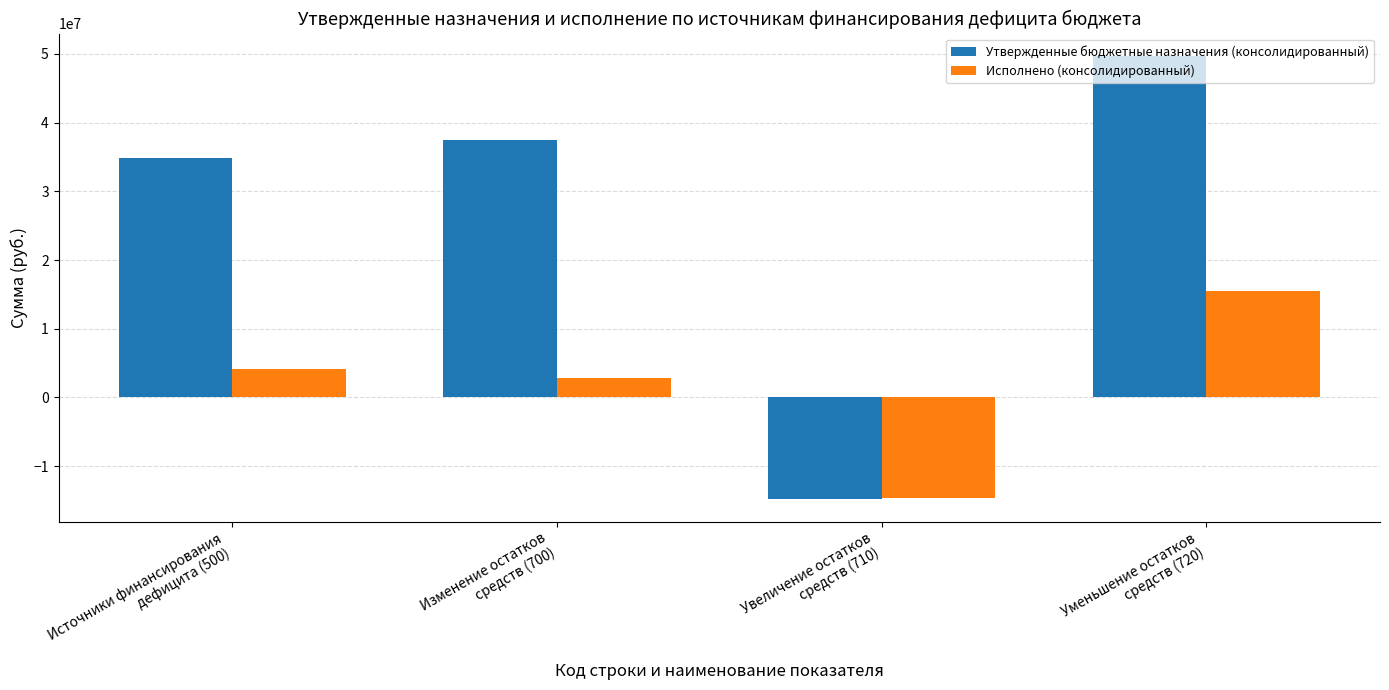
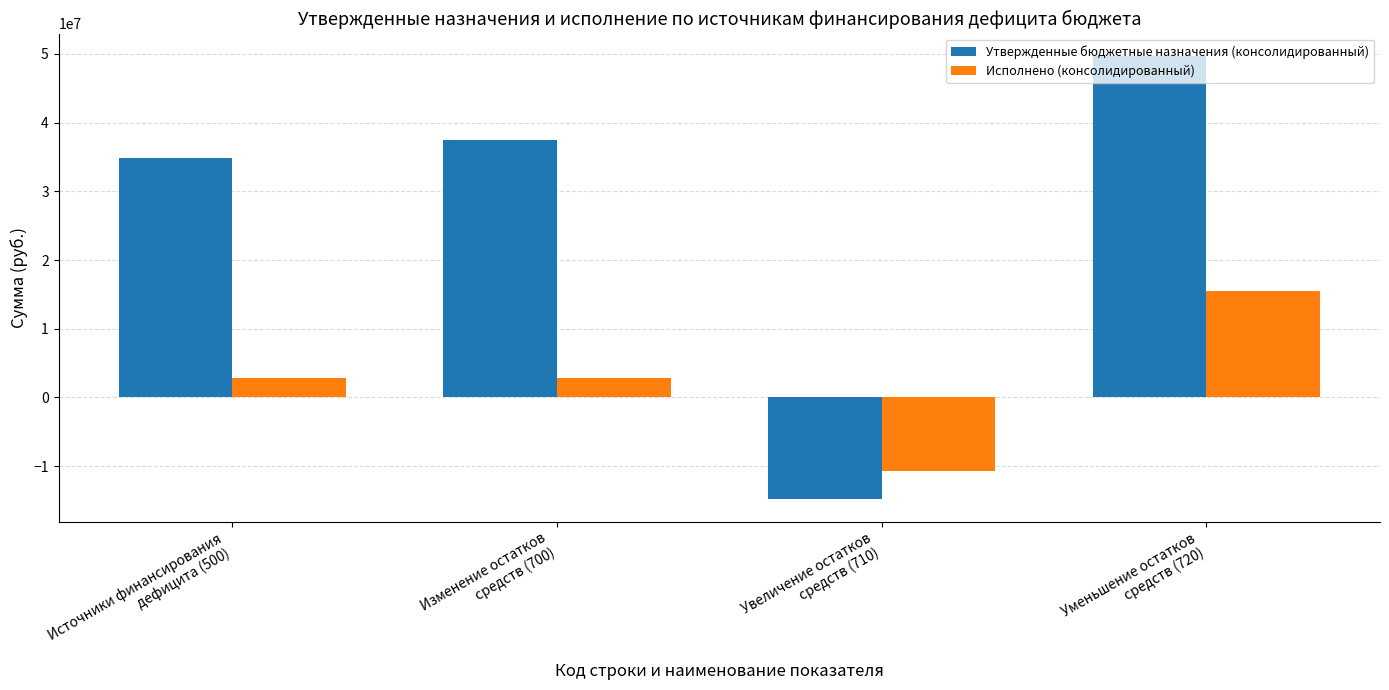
  {
    "Утвержденные бюджетные назначения (консолидированный)": {
      "Источники финансирования дефицита (500)": 35000000,
      "Изменение остатков средств (700)": 37000000,
      "Увеличение остатков средств (710)": -15000000
    },
    "Исполнено (консолидированный)": {
-     "Источники финансирования дефицита (500)": 4000000,
+     "Источники финансирования дефицита (500)": 3000000,
      "Изменение остатков средств (700)": 3000000,
-     "Увеличение остатков средств (710)": -15000000,
+     "Увеличение остатков средств (710)": -11000000,
      "Уменьшение остатков средств (720)": 15000000
    }
  }
